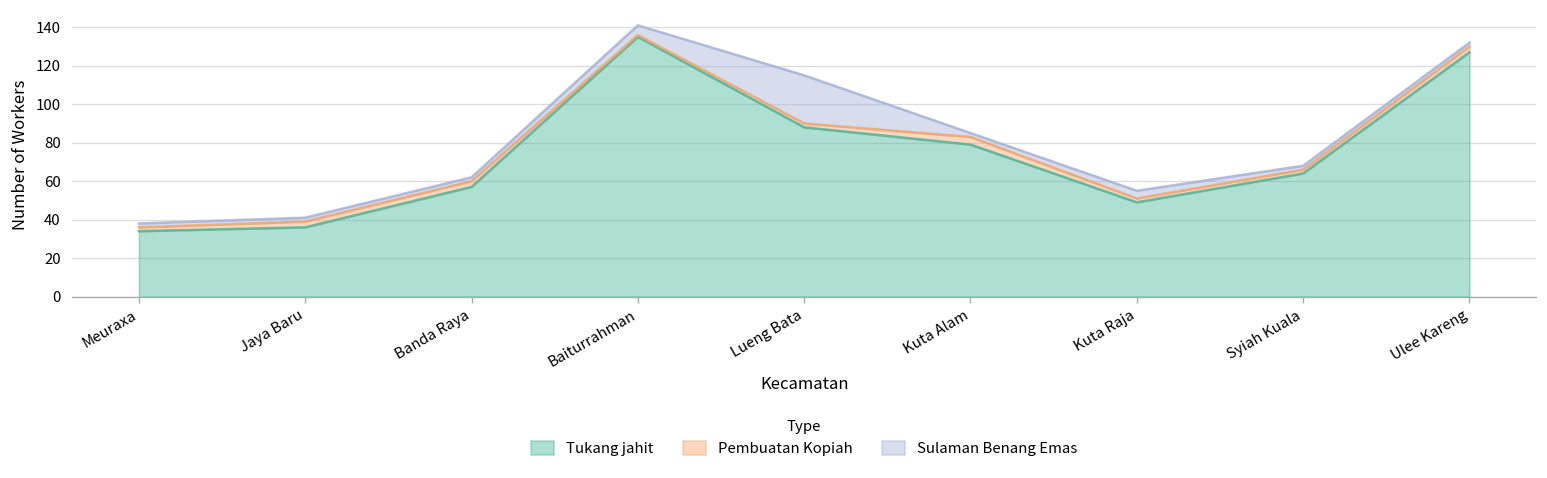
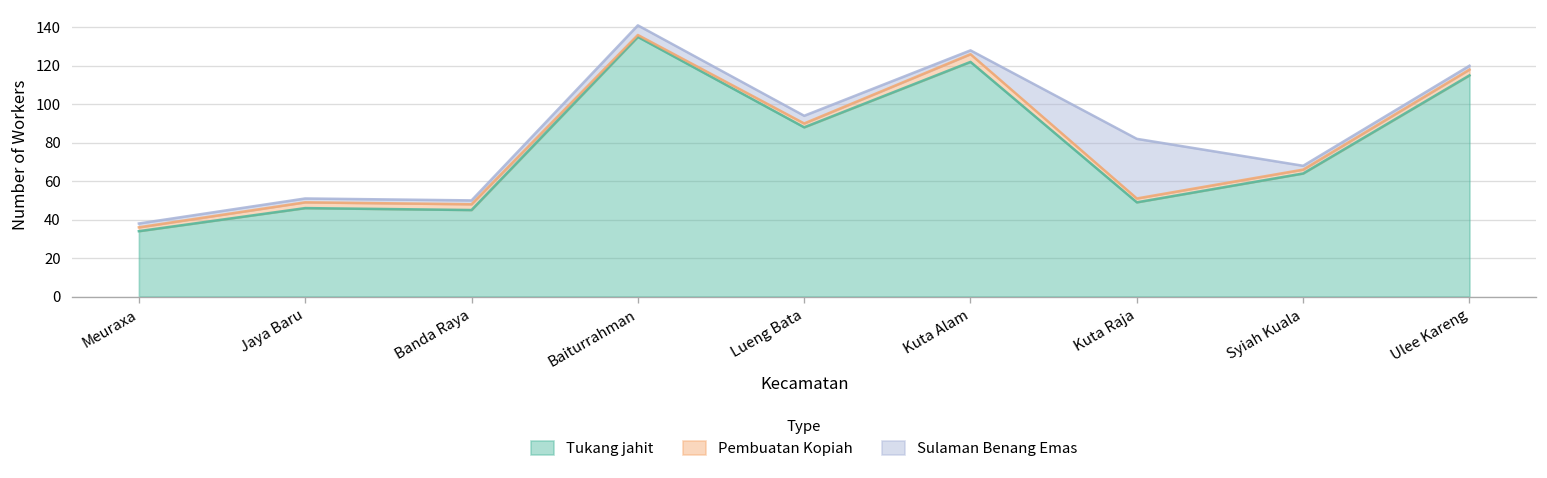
  {
    "Tukang jahit": {
      "Meuraxa": 34,
-     "Jaya Baru": 36,
-     "Banda Raya": 57,
+     "Jaya Baru": 46,
+     "Banda Raya": 45,
      "Lueng Bata": 88,
-     "Kuta Alam": 79,
+     "Kuta Alam": 122,
      "Kuta Raja": 49,
      "Syiah Kuala": 64,
-     "Ulee Kareng": 127
+     "Ulee Kareng": 115
    },
    "Pembuatan Kopiah": {
      "Meuraxa": 2,
      "Jaya Baru": 3,
      "Banda Raya": 3,
      "Lueng Bata": 2,
      "Kuta Alam": 4,
      "Kuta Raja": 2,
      "Syiah Kuala": 2,
      "Ulee Kareng": 3
    },
    "Sulaman Benang Emas": {
      "Meuraxa": 2,
      "Jaya Baru": 2,
      "Banda Raya": 2,
      "Baiturrahman": 5,
-     "Lueng Bata": 25,
+     "Lueng Bata": 4,
      "Kuta Alam": 2,
-     "Kuta Raja": 4,
+     "Kuta Raja": 31,
      "Syiah Kuala": 2,
      "Ulee Kareng": 2
    }
  }
